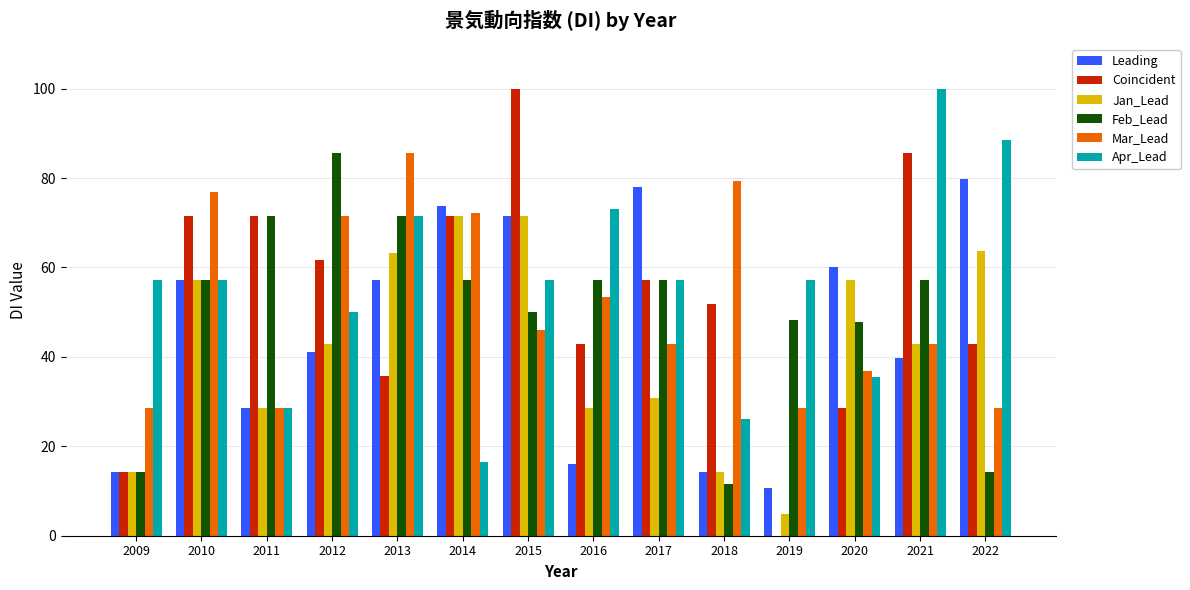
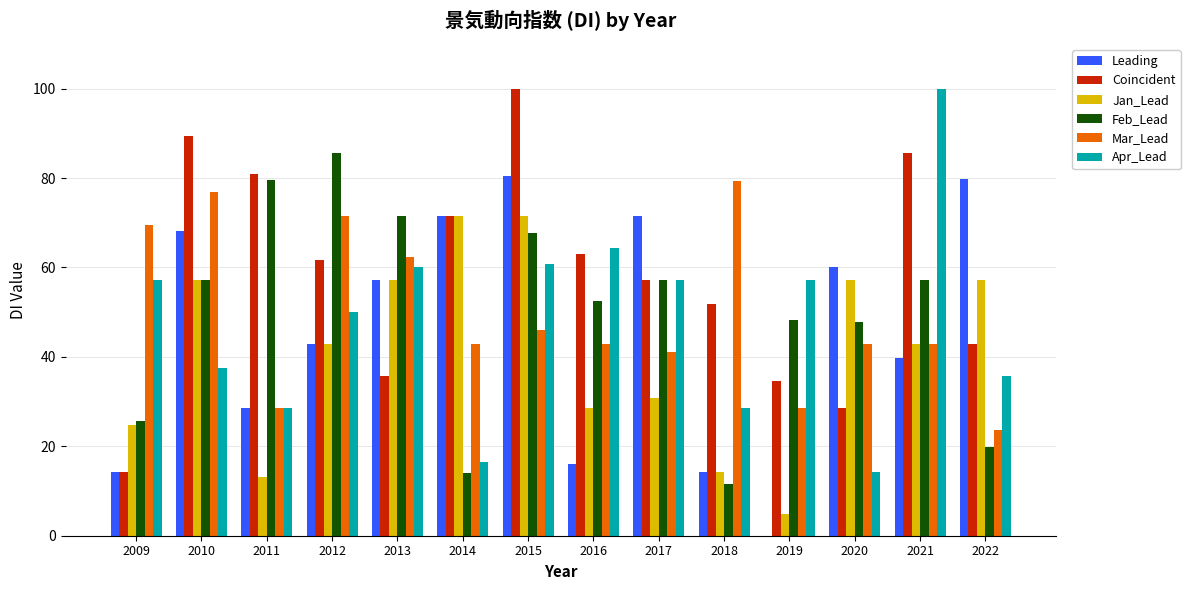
  {
    "Leading": {
      "2009": 14,
-     "2010": 57,
+     "2010": 68,
      "2011": 29,
-     "2012": 41,
+     "2012": 43,
      "2013": 57,
-     "2014": 74,
-     "2015": 71,
+     "2014": 71,
+     "2015": 81,
      "2016": 16,
-     "2017": 78,
+     "2017": 71,
      "2018": 14,
-     "2019": 11,
+     "2019": 0,
      "2020": 60,
      "2021": 40,
      "2022": 80
    },
    "Coincident": {
      "2009": 14,
-     "2010": 71,
-     "2011": 71,
+     "2010": 90,
+     "2011": 81,
      "2012": 62,
      "2013": 36,
      "2014": 71,
      "2015": 100,
-     "2016": 43,
+     "2016": 63,
      "2017": 57,
      "2018": 52,
-     "2019": 0,
+     "2019": 35,
      "2020": 29,
      "2021": 86,
      "2022": 43
    },
    "Jan_Lead": {
-     "2009": 14,
+     "2009": 25,
      "2010": 57,
-     "2011": 29,
+     "2011": 13,
      "2012": 43,
-     "2013": 63,
+     "2013": 57,
      "2014": 71,
      "2015": 71,
      "2016": 29,
      "2017": 31,
      "2018": 14,
      "2019": 5,
      "2020": 57,
      "2021": 43,
-     "2022": 64
+     "2022": 57
    },
    "Feb_Lead": {
-     "2009": 14,
+     "2009": 26,
      "2010": 57,
-     "2011": 71,
+     "2011": 80,
      "2012": 86,
      "2013": 71,
-     "2014": 57,
-     "2015": 50,
-     "2016": 57,
+     "2014": 14,
+     "2015": 68,
+     "2016": 53,
      "2017": 57,
      "2018": 12,
      "2019": 48,
      "2020": 48,
      "2021": 57,
-     "2022": 14
+     "2022": 20
    },
    "Mar_Lead": {
-     "2009": 29,
+     "2009": 70,
      "2010": 77,
      "2011": 29,
      "2012": 71,
-     "2013": 86,
-     "2014": 72,
+     "2013": 62,
+     "2014": 43,
      "2015": 46,
-     "2016": 53,
-     "2017": 43,
+     "2016": 43,
+     "2017": 41,
      "2018": 79,
      "2019": 29,
-     "2020": 37,
+     "2020": 43,
      "2021": 43,
-     "2022": 29
+     "2022": 24
    },
    "Apr_Lead": {
      "2009": 57,
-     "2010": 57,
+     "2010": 38,
      "2011": 29,
      "2012": 50,
-     "2013": 71,
+     "2013": 60,
      "2014": 16,
-     "2015": 57,
-     "2016": 73,
+     "2015": 61,
+     "2016": 64,
      "2017": 57,
-     "2018": 26,
+     "2018": 29,
      "2019": 57,
-     "2020": 36,
+     "2020": 14,
      "2021": 100,
-     "2022": 89
+     "2022": 36
    }
  }
